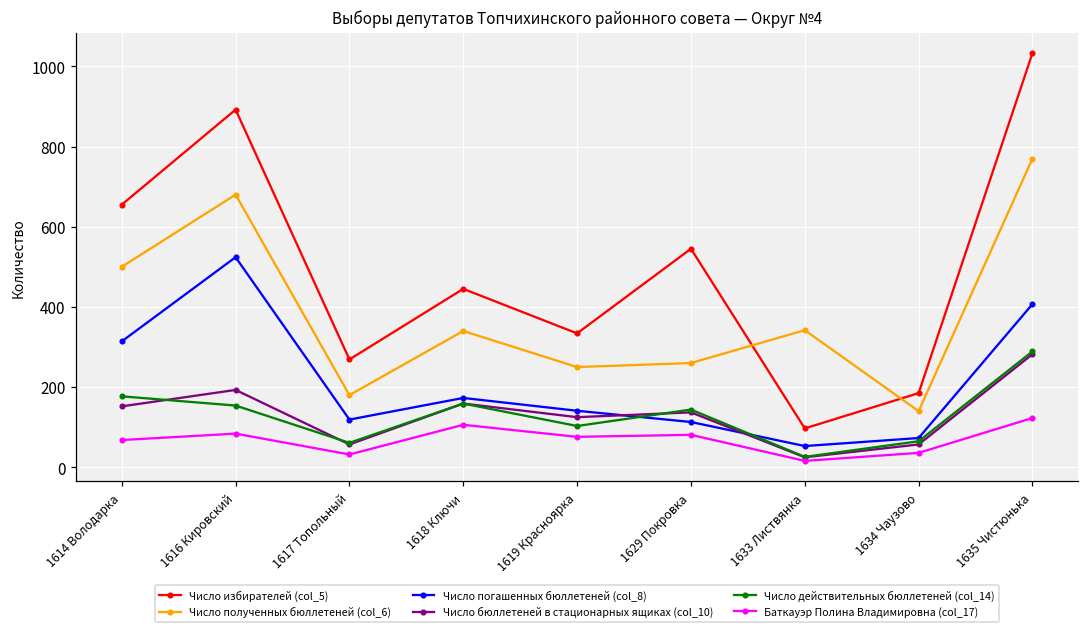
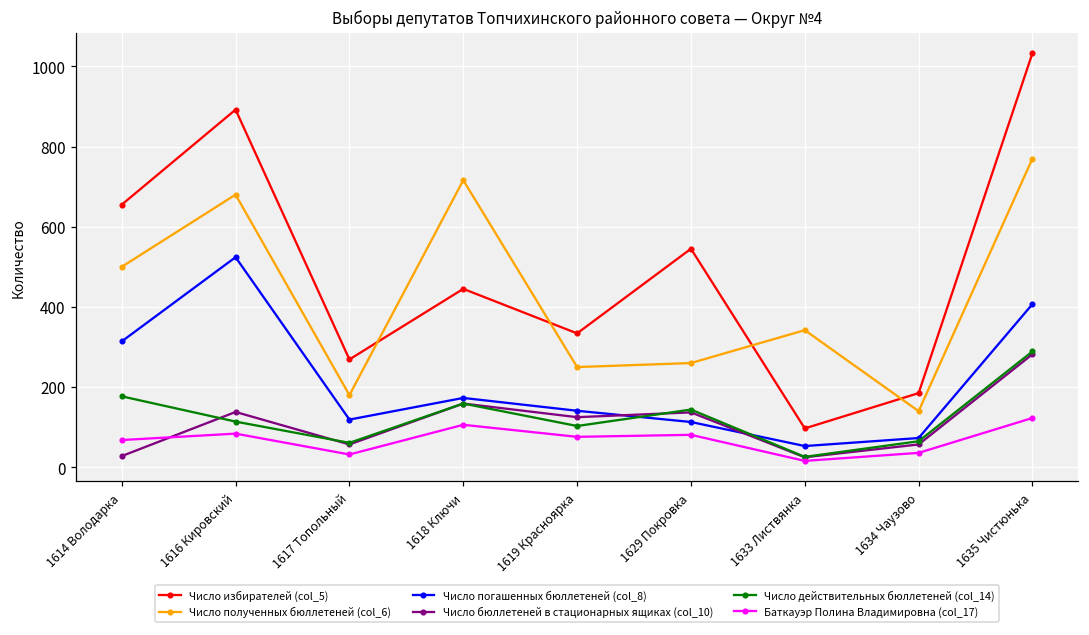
  {
    "Число избирателей (col_5)": {
      "1614 Володарка": 660,
      "1616 Кировский": 890,
      "1617 Топольный": 270,
      "1618 Ключи": 450,
      "1619 Красноярка": 330,
      "1629 Покровка": 550,
      "1633 Листвянка": 100,
      "1634 Чаузово": 190,
      "1635 Чистюнька": 1030
    },
    "Число полученных бюллетеней (col_6)": {
      "1614 Володарка": 500,
      "1616 Кировский": 680,
      "1617 Топольный": 180,
-     "1618 Ключи": 340,
+     "1618 Ключи": 720,
      "1619 Красноярка": 250,
      "1629 Покровка": 260,
      "1633 Листвянка": 340,
      "1634 Чаузово": 140,
      "1635 Чистюнька": 770
    },
    "Число погашенных бюллетеней (col_8)": {
      "1614 Володарка": 310,
      "1616 Кировский": 520,
      "1617 Топольный": 120,
      "1618 Ключи": 170,
      "1619 Красноярка": 140,
      "1629 Покровка": 110,
      "1633 Листвянка": 50,
      "1634 Чаузово": 70,
      "1635 Чистюнька": 410
    },
    "Число бюллетеней в стационарных ящиках (col_10)": {
-     "1614 Володарка": 150,
-     "1616 Кировский": 190,
+     "1614 Володарка": 30,
+     "1616 Кировский": 140,
      "1619 Красноярка": 130,
      "1629 Покровка": 140,
      "1634 Чаузово": 60
    },
    "Число действительных бюллетеней (col_14)": {
      "1614 Володарка": 180,
-     "1616 Кировский": 150,
+     "1616 Кировский": 110,
      "1619 Красноярка": 100,
      "1629 Покровка": 140,
      "1634 Чаузово": 70
    },
    "Баткауэр Полина Владимировна (col_17)": {
      "1614 Володарка": 70,
      "1616 Кировский": 80,
      "1617 Топольный": 30,
      "1618 Ключи": 110,
      "1619 Красноярка": 80,
      "1629 Покровка": 80,
      "1633 Листвянка": 20,
      "1634 Чаузово": 40,
      "1635 Чистюнька": 120
    }
  }
